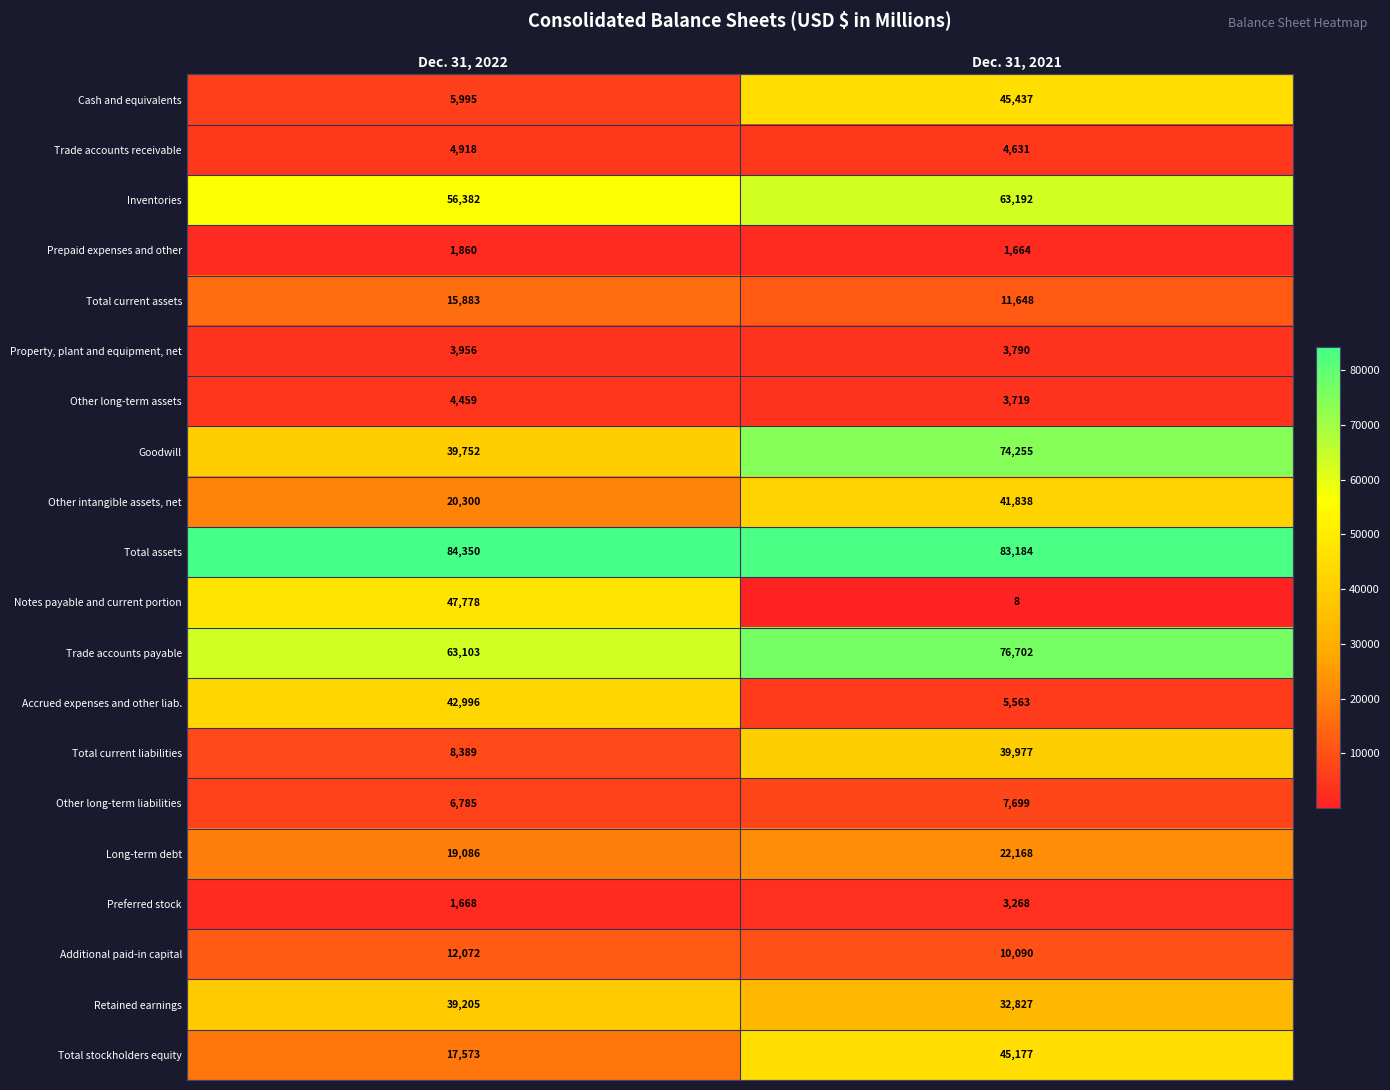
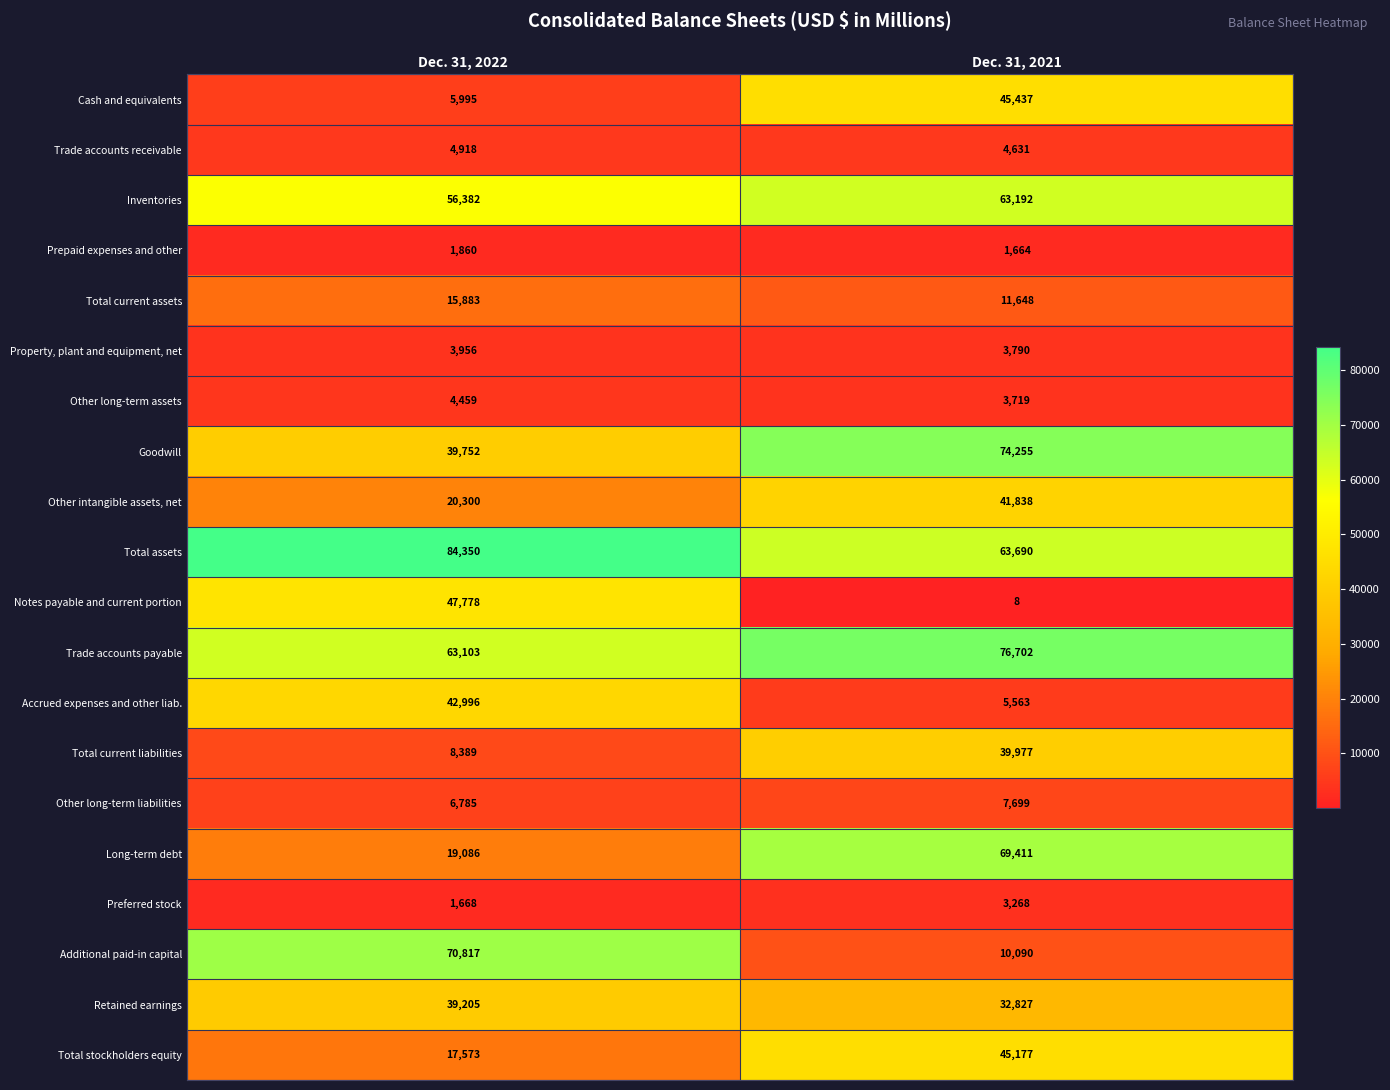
  {
    "Cash and equivalents": {
      "Dec. 31, 2022": "5,995",
      "Dec. 31, 2021": "45,437"
    },
    "Trade accounts receivable": {
      "Dec. 31, 2022": "4,918",
      "Dec. 31, 2021": "4,631"
    },
    "Inventories": {
      "Dec. 31, 2022": "56,382",
      "Dec. 31, 2021": "63,192"
    },
    "Prepaid expenses and other": {
      "Dec. 31, 2022": "1,860",
      "Dec. 31, 2021": "1,664"
    },
    "Total current assets": {
      "Dec. 31, 2022": "15,883",
      "Dec. 31, 2021": "11,648"
    },
    "Property, plant and equipment, net": {
      "Dec. 31, 2022": "3,956",
      "Dec. 31, 2021": "3,790"
    },
    "Other long-term assets": {
      "Dec. 31, 2022": "4,459",
      "Dec. 31, 2021": "3,719"
    },
    "Goodwill": {
      "Dec. 31, 2022": "39,752",
      "Dec. 31, 2021": "74,255"
    },
    "Other intangible assets, net": {
      "Dec. 31, 2022": "20,300",
      "Dec. 31, 2021": "41,838"
    },
    "Total assets": {
      "Dec. 31, 2022": "84,350",
-     "Dec. 31, 2021": "83,184"
+     "Dec. 31, 2021": "63,690"
    },
    "Notes payable and current portion": {
      "Dec. 31, 2022": "47,778",
      "Dec. 31, 2021": "8"
    },
    "Trade accounts payable": {
      "Dec. 31, 2022": "63,103",
      "Dec. 31, 2021": "76,702"
    },
    "Accrued expenses and other liab.": {
      "Dec. 31, 2022": "42,996",
      "Dec. 31, 2021": "5,563"
    },
    "Total current liabilities": {
      "Dec. 31, 2022": "8,389",
      "Dec. 31, 2021": "39,977"
    },
    "Other long-term liabilities": {
      "Dec. 31, 2022": "6,785",
      "Dec. 31, 2021": "7,699"
    },
    "Long-term debt": {
      "Dec. 31, 2022": "19,086",
-     "Dec. 31, 2021": "22,168"
+     "Dec. 31, 2021": "69,411"
    },
    "Preferred stock": {
      "Dec. 31, 2022": "1,668",
      "Dec. 31, 2021": "3,268"
    },
    "Additional paid-in capital": {
-     "Dec. 31, 2022": "12,072",
+     "Dec. 31, 2022": "70,817",
      "Dec. 31, 2021": "10,090"
    },
    "Retained earnings": {
      "Dec. 31, 2022": "39,205",
      "Dec. 31, 2021": "32,827"
    },
    "Total stockholders equity": {
      "Dec. 31, 2022": "17,573",
      "Dec. 31, 2021": "45,177"
    }
  }
